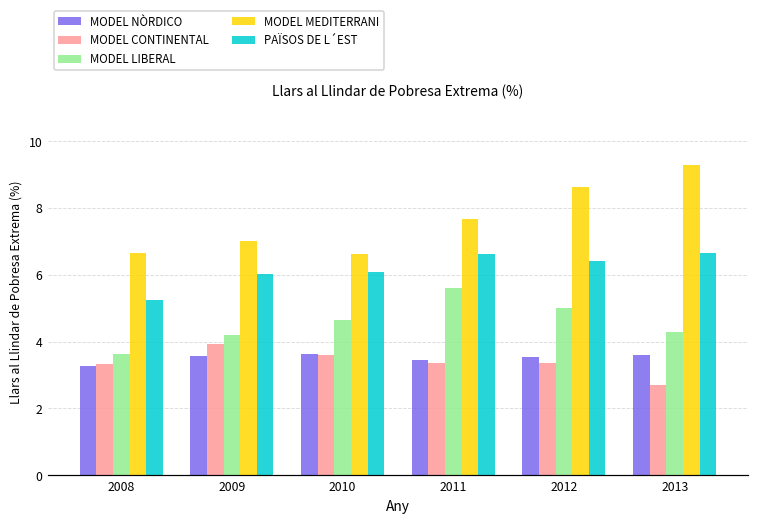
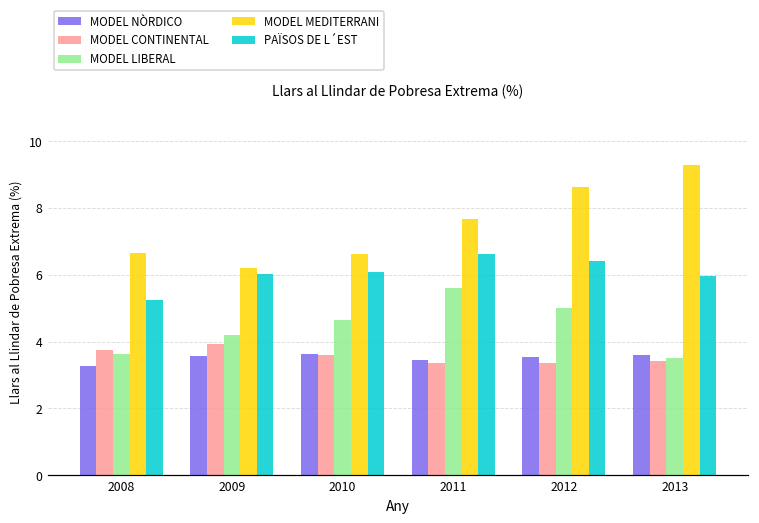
  {
    "MODEL NÒRDICO": {
      "2008": 3.3,
      "2009": 3.6,
      "2010": 3.6,
      "2011": 3.4,
      "2012": 3.5,
      "2013": 3.6
    },
    "MODEL CONTINENTAL": {
-     "2008": 3.3,
+     "2008": 3.7,
      "2009": 3.9,
      "2010": 3.6,
      "2011": 3.4,
      "2012": 3.4,
-     "2013": 2.7
+     "2013": 3.4
    },
    "MODEL LIBERAL": {
      "2008": 3.6,
      "2009": 4.2,
      "2010": 4.7,
      "2011": 5.6,
      "2012": 5.0,
-     "2013": 4.3
+     "2013": 3.5
    },
    "MODEL MEDITERRANI": {
      "2008": 6.7,
-     "2009": 7.0,
+     "2009": 6.2,
      "2010": 6.6,
      "2011": 7.7,
      "2012": 8.6,
      "2013": 9.3
    },
    "PAÏSOS DE L´EST": {
      "2008": 5.3,
      "2009": 6.0,
      "2010": 6.1,
      "2011": 6.6,
      "2012": 6.4,
-     "2013": 6.7
+     "2013": 6.0
    }
  }
